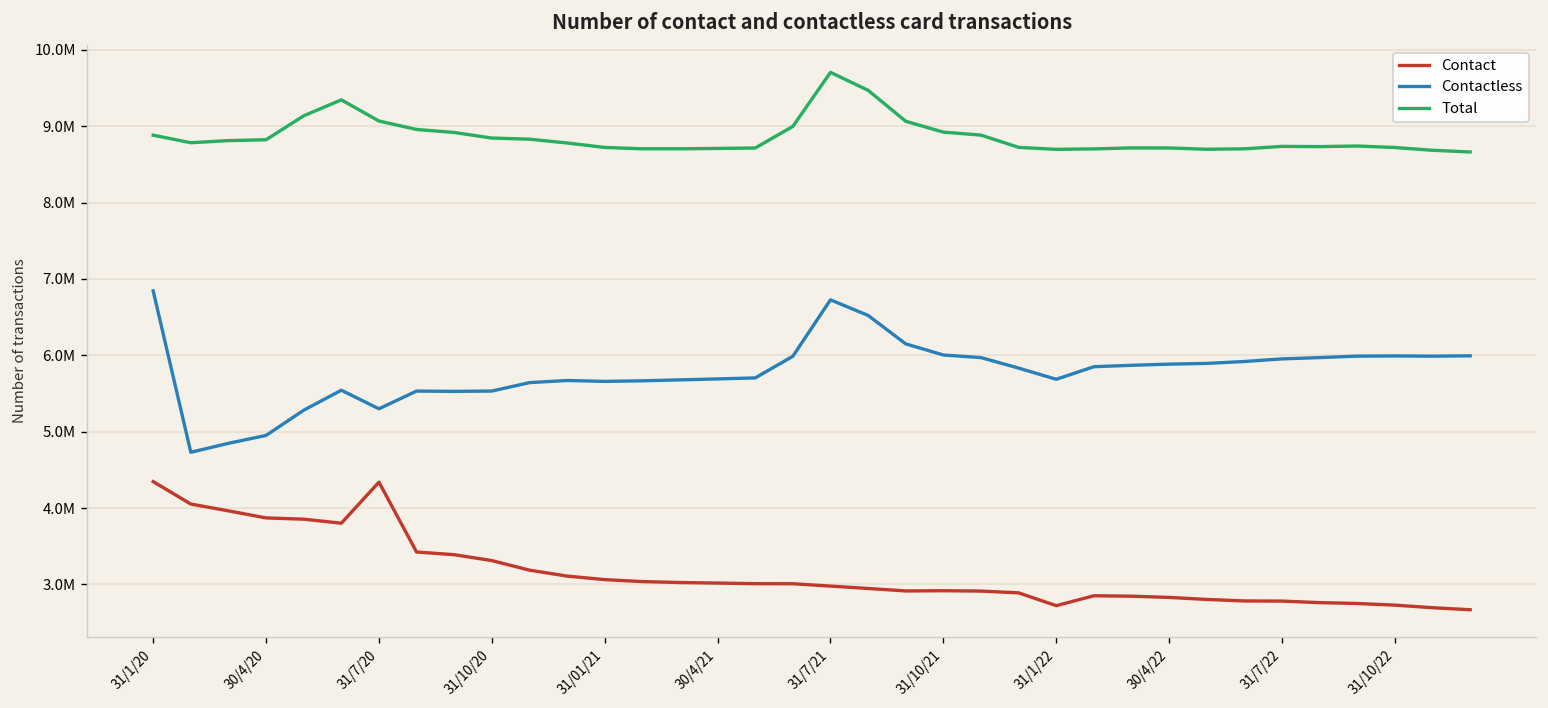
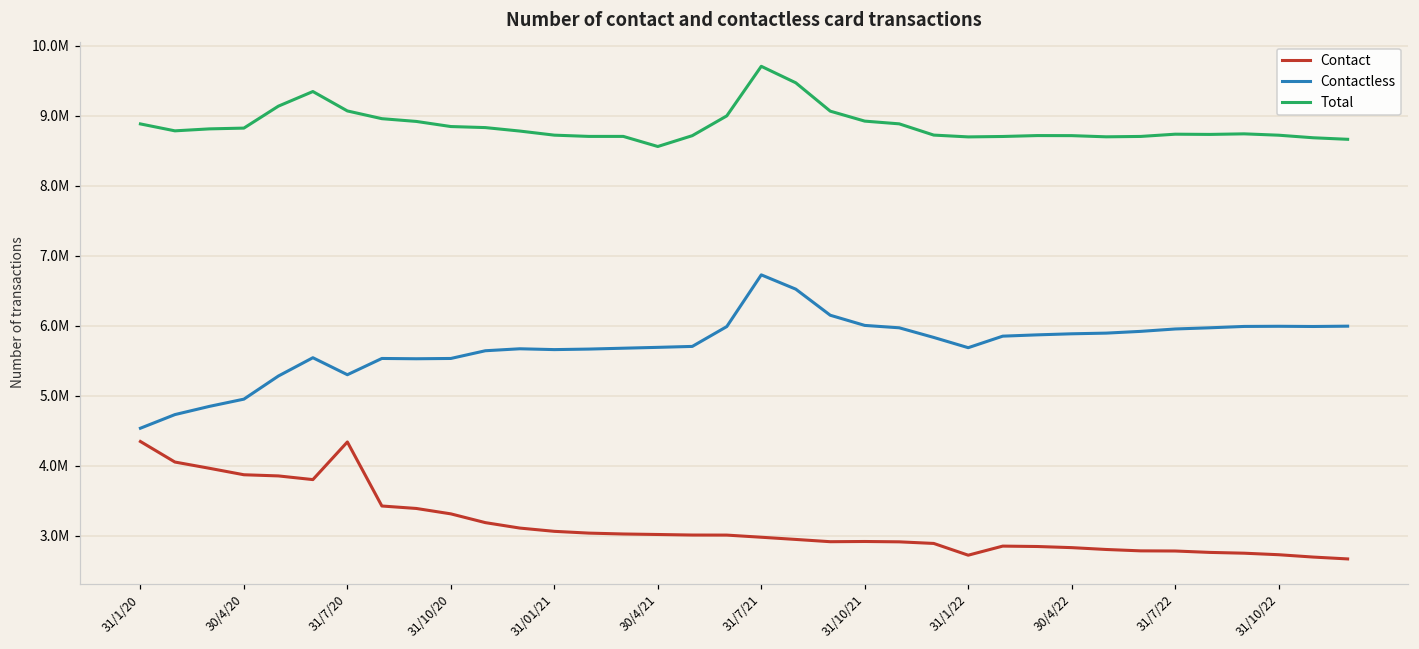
  {
    "Contact": {
      "31/1/20": 4300000,
      "30/4/20": 3900000,
      "31/7/20": 4300000,
      "31/10/20": 3300000,
      "31/01/21": 3100000,
      "30/4/21": 3000000,
      "31/7/21": 3000000,
      "31/10/21": 2900000,
      "31/1/22": 2700000,
      "30/4/22": 2800000,
      "31/7/22": 2800000,
      "31/10/22": 2700000
    },
    "Contactless": {
-     "31/1/20": 6800000,
+     "31/1/20": 4500000,
      "30/4/20": 5000000,
      "31/7/20": 5300000,
      "31/10/20": 5500000,
      "31/01/21": 5700000,
      "30/4/21": 5700000,
      "31/7/21": 6700000,
      "31/10/21": 6000000,
      "31/1/22": 5700000,
      "30/4/22": 5900000,
      "31/7/22": 6000000,
      "31/10/22": 6000000
    },
    "Total": {
      "31/1/20": 8900000,
      "30/4/20": 8800000,
      "31/7/20": 9100000,
      "31/10/20": 8800000,
      "31/01/21": 8700000,
-     "30/4/21": 8700000,
+     "30/4/21": 8600000,
      "31/7/21": 9700000,
      "31/10/21": 8900000,
      "31/1/22": 8700000,
      "30/4/22": 8700000,
      "31/7/22": 8700000,
      "31/10/22": 8700000
    }
  }
